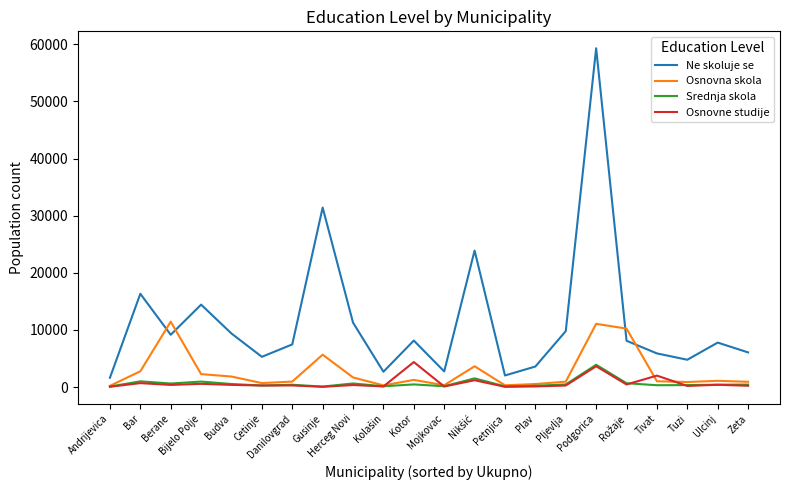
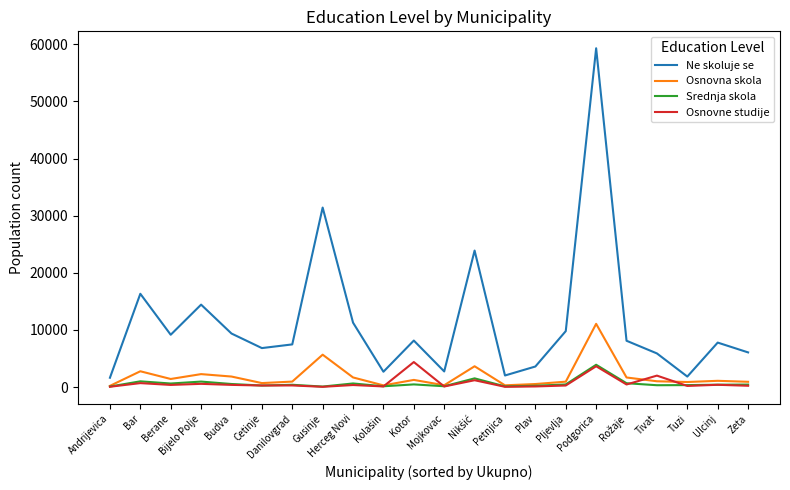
  {
    "Ne skoluje se": {
      "Andrijevica": 2000,
      "Bar": 16000,
      "Berane": 9000,
      "Bijelo Polje": 14000,
      "Budva": 9000,
-     "Cetinje": 5000,
+     "Cetinje": 7000,
      "Danilovgrad": 7000,
      "Gusinje": 31000,
      "Herceg Novi": 11000,
      "Kolašin": 3000,
      "Kotor": 8000,
      "Mojkovac": 3000,
      "Nikšić": 24000,
      "Petnjica": 2000,
      "Plav": 4000,
      "Pljevlja": 10000,
      "Podgorica": 59000,
      "Rožaje": 8000,
      "Tivat": 6000,
-     "Tuzi": 5000,
+     "Tuzi": 2000,
      "Ulcinj": 8000,
      "Zeta": 6000
    },
    "Osnovna skola": {
      "Bar": 3000,
-     "Berane": 11000,
+     "Berane": 1000,
      "Bijelo Polje": 2000,
      "Budva": 2000,
      "Danilovgrad": 1000,
      "Gusinje": 6000,
      "Herceg Novi": 2000,
      "Kotor": 1000,
      "Nikšić": 4000,
      "Pljevlja": 1000,
      "Podgorica": 11000,
-     "Rožaje": 10000,
+     "Rožaje": 2000,
      "Tivat": 1000,
      "Tuzi": 1000,
      "Ulcinj": 1000,
      "Zeta": 1000
    },
    "Srednja skola": {
      "Kotor": 0,
      "Tivat": 0
    },
    "Osnovne studije": {
      "Kotor": 4000,
      "Tivat": 2000
    }
  }
